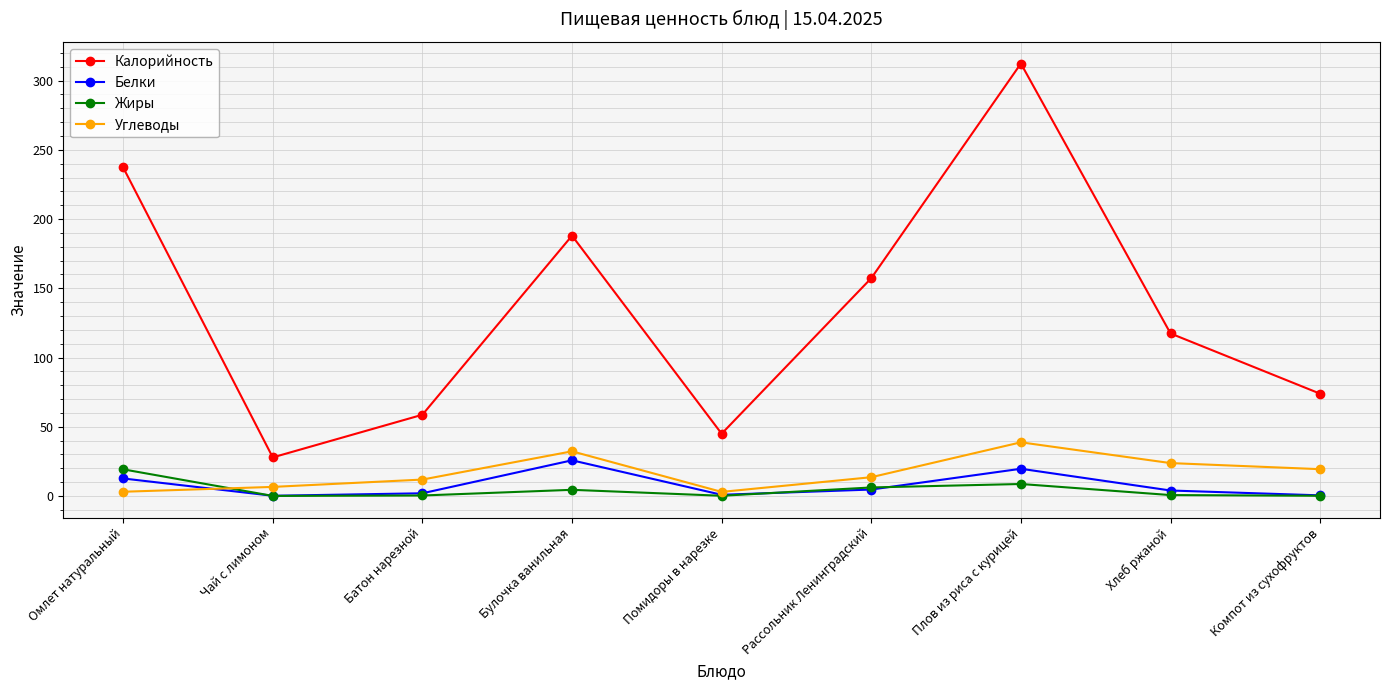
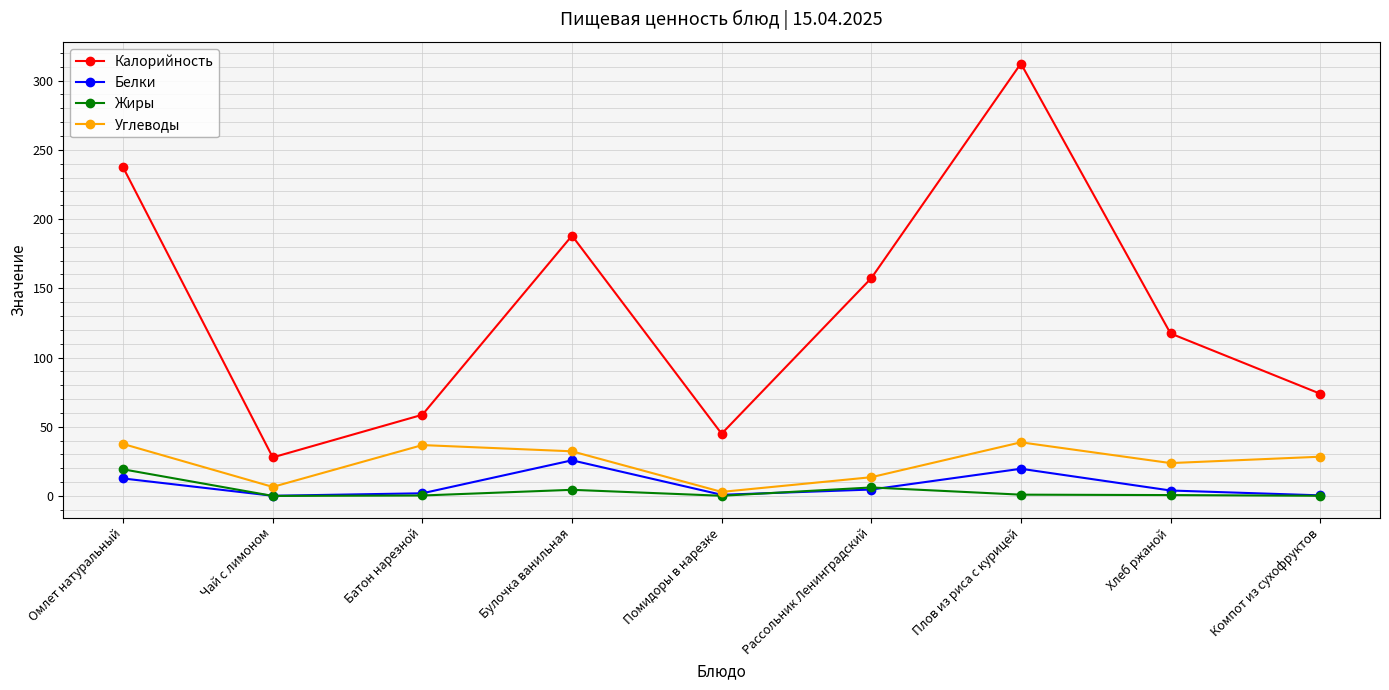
  {
    "Калорийность": {
      "Омлет натуральный": 237,
      "Чай с лимоном": 28,
      "Батон нарезной": 59,
      "Булочка ванильная": 188,
      "Помидоры в нарезке": 45,
      "Рассольник Ленинградский": 157,
      "Плов из риса с курицей": 312,
      "Хлеб ржаной": 117,
      "Компот из сухофруктов": 74
    },
    "Белки": {
      "Омлет натуральный": 13,
      "Булочка ванильная": 26,
      "Плов из риса с курицей": 20,
      "Хлеб ржаной": 4
    },
    "Жиры": {
      "Омлет натуральный": 19,
      "Булочка ванильная": 5,
-     "Плов из риса с курицей": 9,
+     "Плов из риса с курицей": 1,
      "Хлеб ржаной": 1
    },
    "Углеводы": {
-     "Омлет натуральный": 3,
+     "Омлет натуральный": 38,
      "Чай с лимоном": 7,
-     "Батон нарезной": 12,
+     "Батон нарезной": 37,
      "Булочка ванильная": 32,
      "Помидоры в нарезке": 3,
      "Рассольник Ленинградский": 14,
      "Плов из риса с курицей": 39,
      "Хлеб ржаной": 24,
-     "Компот из сухофруктов": 19
+     "Компот из сухофруктов": 28
    }
  }
